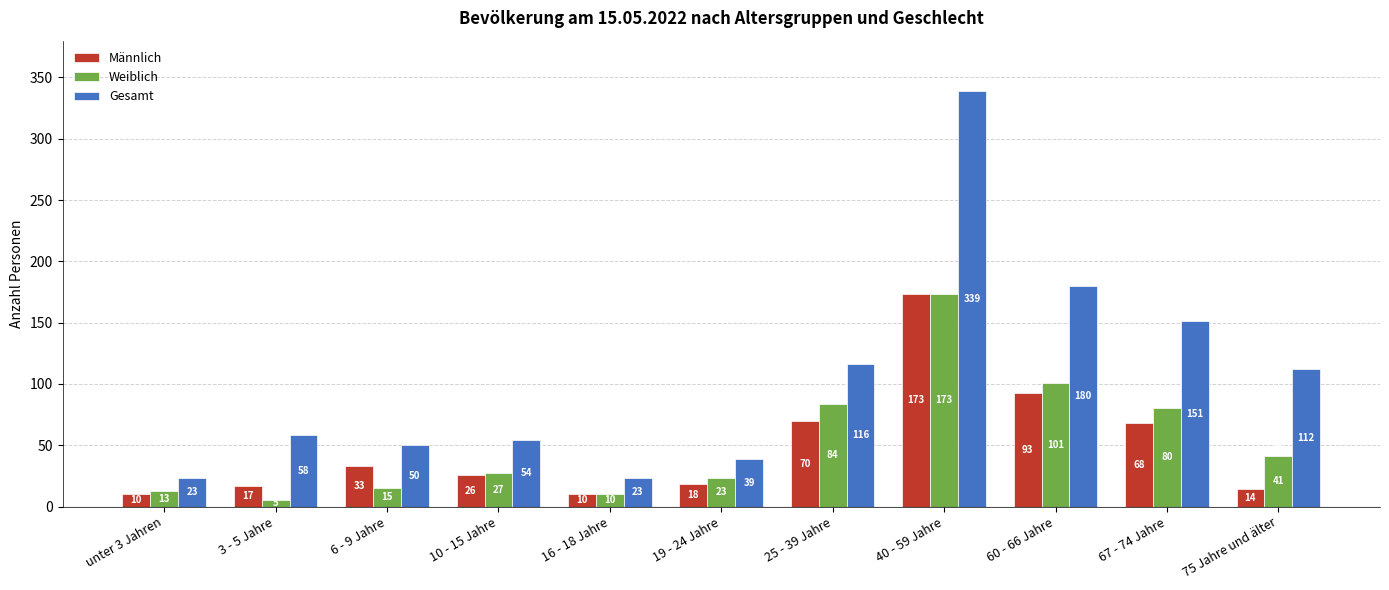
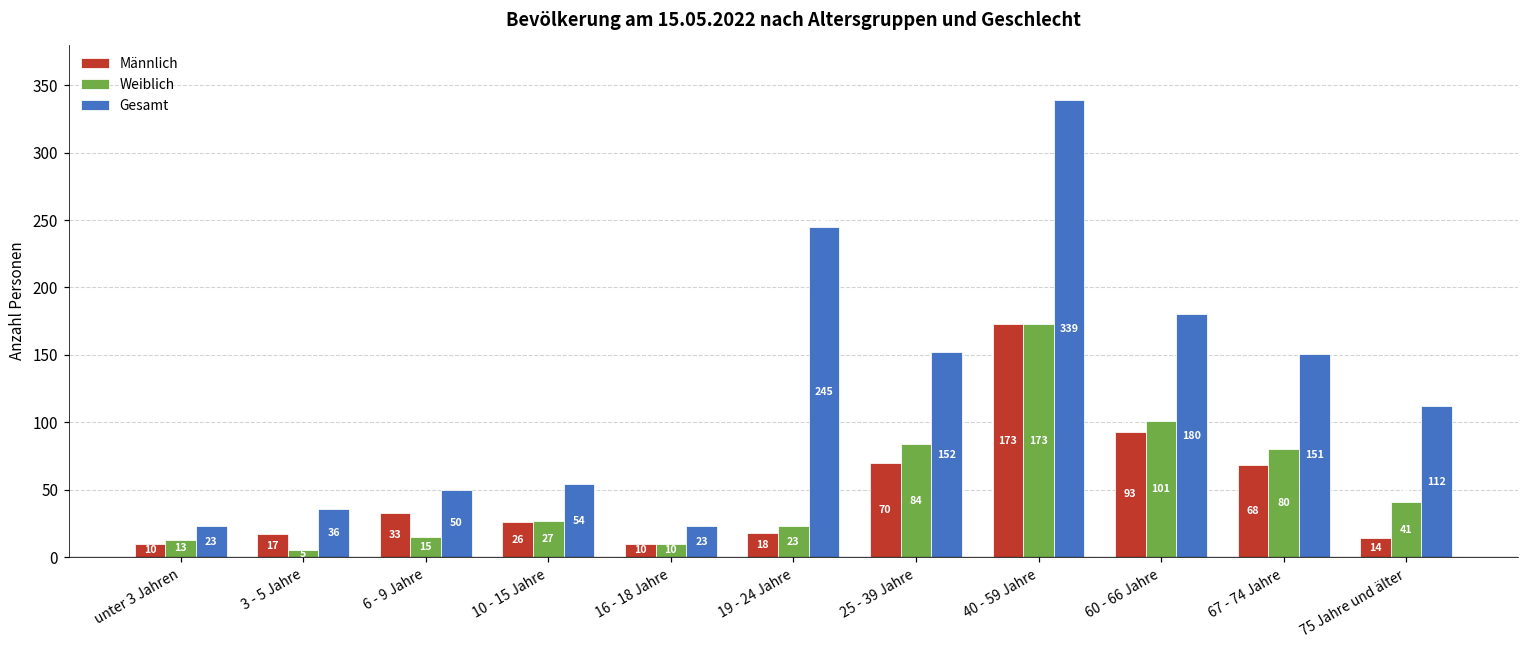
  {
    "Männlich": {
      "unter 3 Jahren": 10,
      "3 - 5 Jahre": 17,
      "6 - 9 Jahre": 33,
      "10 - 15 Jahre": 26,
      "16 - 18 Jahre": 10,
      "19 - 24 Jahre": 18,
      "25 - 39 Jahre": 70,
      "40 - 59 Jahre": 173,
      "60 - 66 Jahre": 93,
      "67 - 74 Jahre": 68,
      "75 Jahre und älter": 14
    },
    "Weiblich": {
      "unter 3 Jahren": 13,
      "3 - 5 Jahre": 5,
      "6 - 9 Jahre": 15,
      "10 - 15 Jahre": 27,
      "16 - 18 Jahre": 10,
      "19 - 24 Jahre": 23,
      "25 - 39 Jahre": 84,
      "40 - 59 Jahre": 173,
      "60 - 66 Jahre": 101,
      "67 - 74 Jahre": 80,
      "75 Jahre und älter": 41
    },
    "Gesamt": {
      "unter 3 Jahren": 23,
-     "3 - 5 Jahre": 58,
+     "3 - 5 Jahre": 36,
      "6 - 9 Jahre": 50,
      "10 - 15 Jahre": 54,
      "16 - 18 Jahre": 23,
-     "19 - 24 Jahre": 39,
-     "25 - 39 Jahre": 116,
+     "19 - 24 Jahre": 245,
+     "25 - 39 Jahre": 152,
      "40 - 59 Jahre": 339,
      "60 - 66 Jahre": 180,
      "67 - 74 Jahre": 151,
      "75 Jahre und älter": 112
    }
  }
